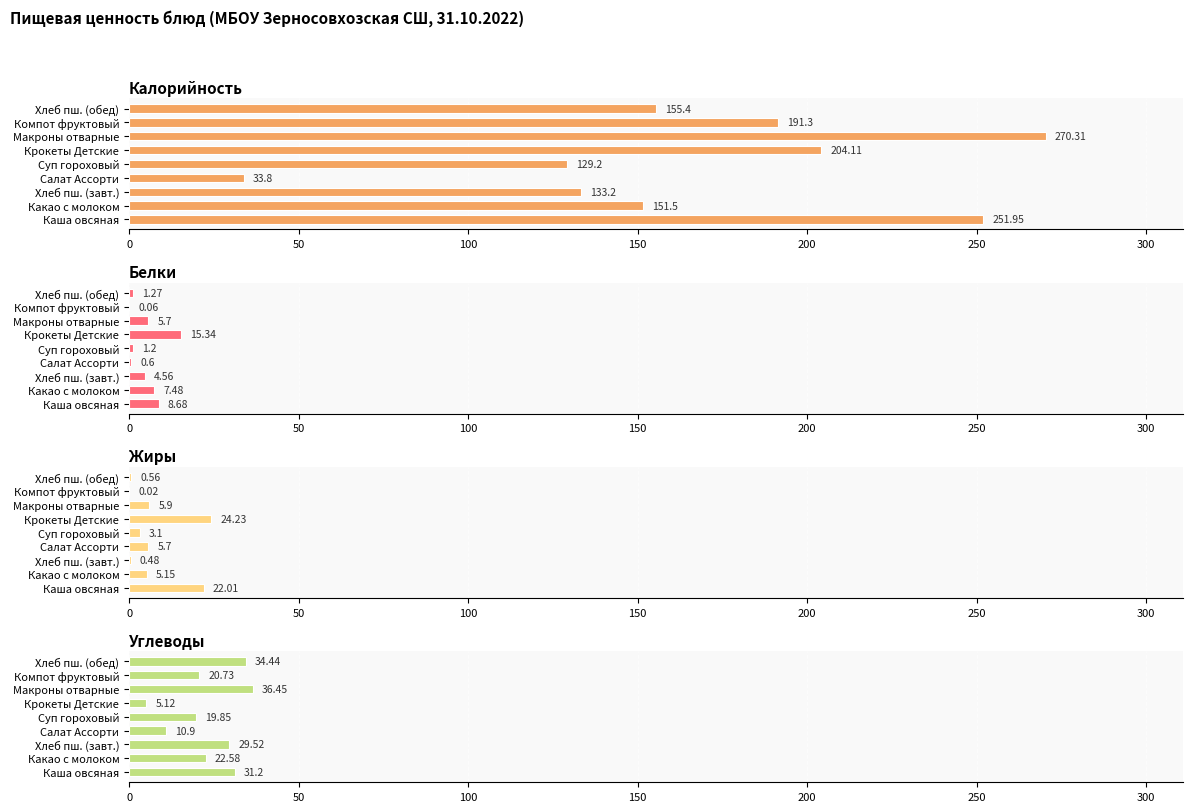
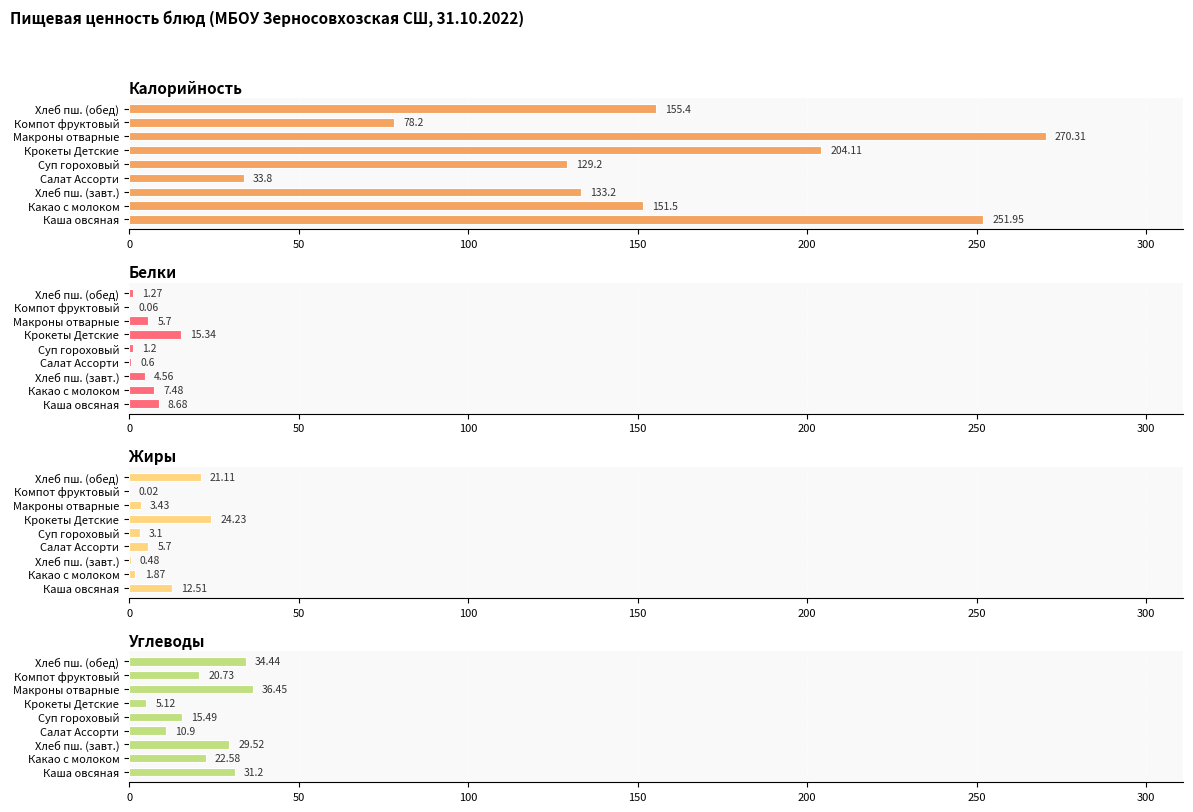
  {
    "Калорийность": {
      "Хлеб пш. (обед)": 155.4,
-     "Компот фруктовый": 191.3,
+     "Компот фруктовый": 78.2,
      "Макроны отварные": 270.31,
      "Крокеты Детские": 204.11,
      "Суп гороховый": 129.2,
      "Салат Ассорти": 33.8,
      "Хлеб пш. (завт.)": 133.2,
      "Какао с молоком": 151.5,
      "Каша овсяная": 251.95
    },
    "Белки": {
      "Хлеб пш. (обед)": 1.27,
      "Компот фруктовый": 0.06,
      "Макроны отварные": 5.7,
      "Крокеты Детские": 15.34,
      "Суп гороховый": 1.2,
      "Салат Ассорти": 0.6,
      "Хлеб пш. (завт.)": 4.56,
      "Какао с молоком": 7.48,
      "Каша овсяная": 8.68
    },
    "Жиры": {
-     "Хлеб пш. (обед)": 0.56,
+     "Хлеб пш. (обед)": 21.11,
      "Компот фруктовый": 0.02,
-     "Макроны отварные": 5.9,
+     "Макроны отварные": 3.43,
      "Крокеты Детские": 24.23,
      "Суп гороховый": 3.1,
      "Салат Ассорти": 5.7,
      "Хлеб пш. (завт.)": 0.48,
-     "Какао с молоком": 5.15,
-     "Каша овсяная": 22.01
+     "Какао с молоком": 1.87,
+     "Каша овсяная": 12.51
    },
    "Углеводы": {
      "Хлеб пш. (обед)": 34.44,
      "Компот фруктовый": 20.73,
      "Макроны отварные": 36.45,
      "Крокеты Детские": 5.12,
-     "Суп гороховый": 19.85,
+     "Суп гороховый": 15.49,
      "Салат Ассорти": 10.9,
      "Хлеб пш. (завт.)": 29.52,
      "Какао с молоком": 22.58,
      "Каша овсяная": 31.2
    }
  }
